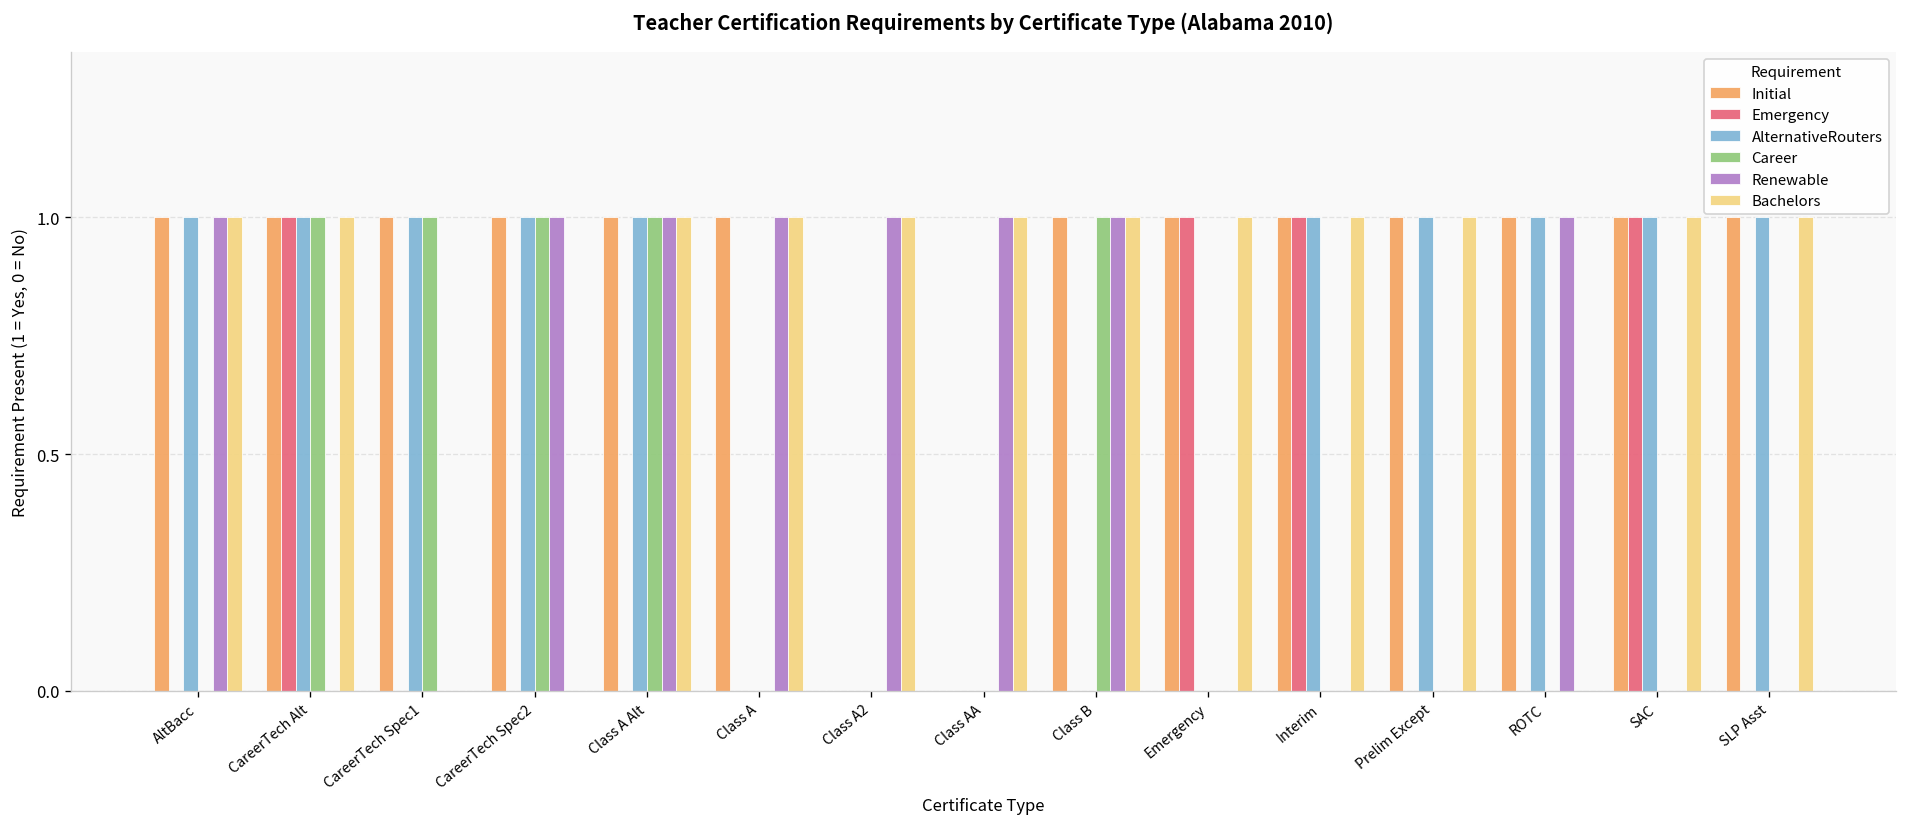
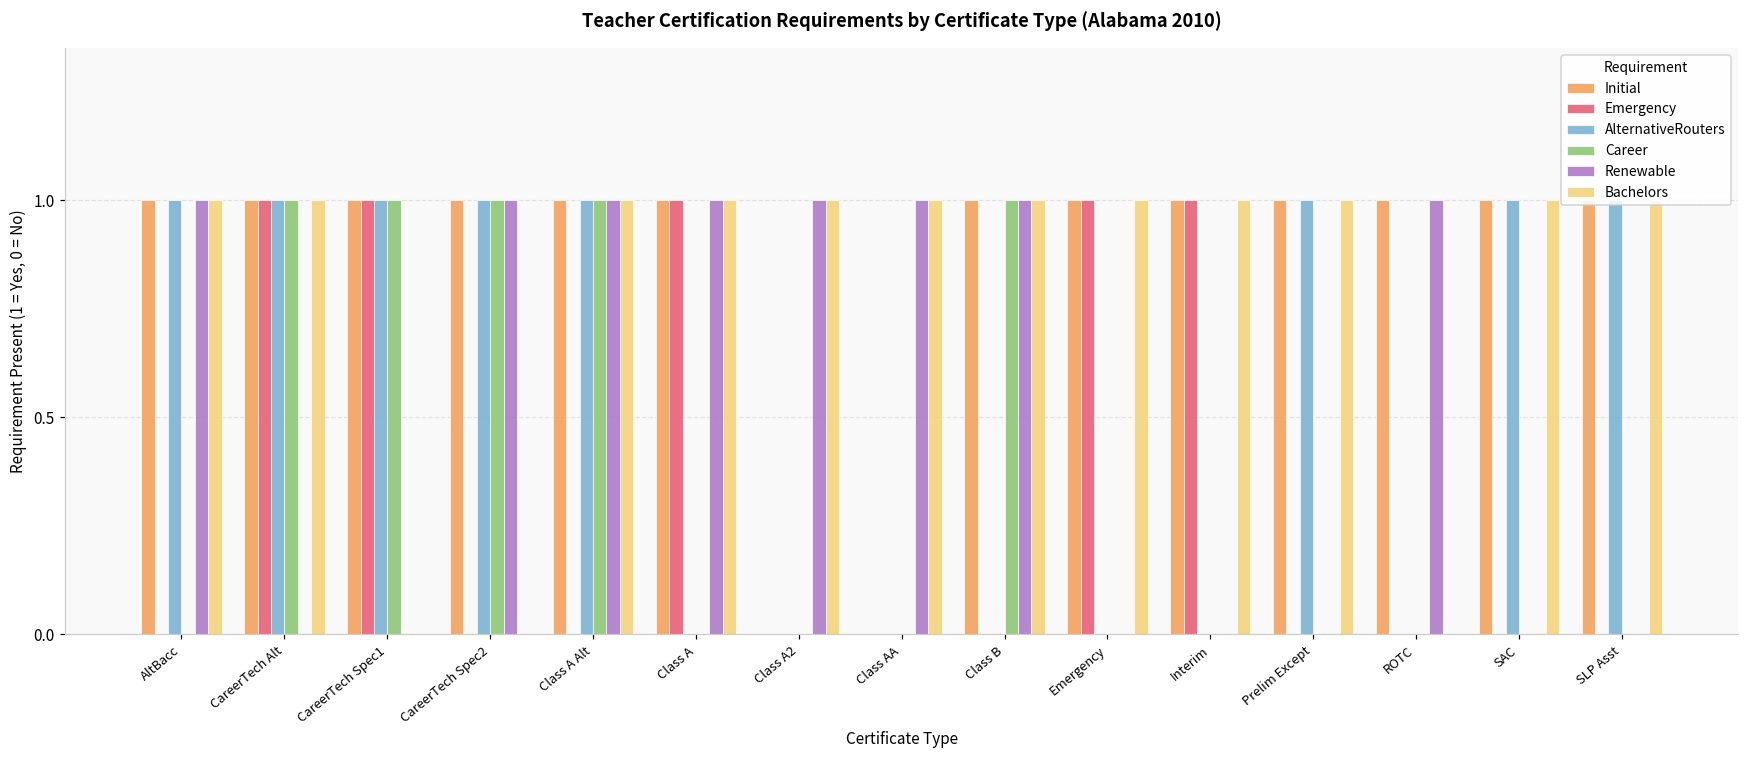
  {
    "Emergency": {
      "AltBacc": 0,
      "CareerTech Alt": 1,
-     "CareerTech Spec1": 0,
+     "CareerTech Spec1": 1,
      "CareerTech Spec2": 0,
      "Class A Alt": 0,
-     "Class A": 0,
+     "Class A": 1,
      "Class A2": 0,
      "Class AA": 0,
      "Class B": 0,
      "Emergency": 1,
      "Interim": 1,
      "Prelim Except": 0,
      "ROTC": 0,
-     "SAC": 1,
+     "SAC": 0,
      "SLP Asst": 0
    },
    "AlternativeRouters": {
      "AltBacc": 1,
      "CareerTech Alt": 1,
      "CareerTech Spec1": 1,
      "CareerTech Spec2": 1,
      "Class A Alt": 1,
      "Class A": 0,
      "Class A2": 0,
      "Class AA": 0,
      "Class B": 0,
      "Emergency": 0,
-     "Interim": 1,
+     "Interim": 0,
      "Prelim Except": 1,
-     "ROTC": 1,
+     "ROTC": 0,
      "SAC": 1
    },
    "Career": {
      "AltBacc": 0,
      "CareerTech Alt": 1,
      "CareerTech Spec1": 1,
      "CareerTech Spec2": 1,
      "Class A Alt": 1,
      "Class A": 0,
      "Class A2": 0,
      "Class AA": 0,
      "Class B": 1,
      "Emergency": 0,
      "Interim": 0,
      "Prelim Except": 0,
      "ROTC": 0,
      "SAC": 0,
      "SLP Asst": 0
    },
    "Renewable": {
      "AltBacc": 1,
      "CareerTech Alt": 0,
      "CareerTech Spec1": 0,
      "CareerTech Spec2": 1,
      "Class A Alt": 1,
      "Class A": 1,
      "Class A2": 1,
      "Class AA": 1,
      "Class B": 1,
      "Emergency": 0,
      "Interim": 0,
      "Prelim Except": 0,
      "ROTC": 1,
      "SAC": 0,
      "SLP Asst": 0
    }
  }
